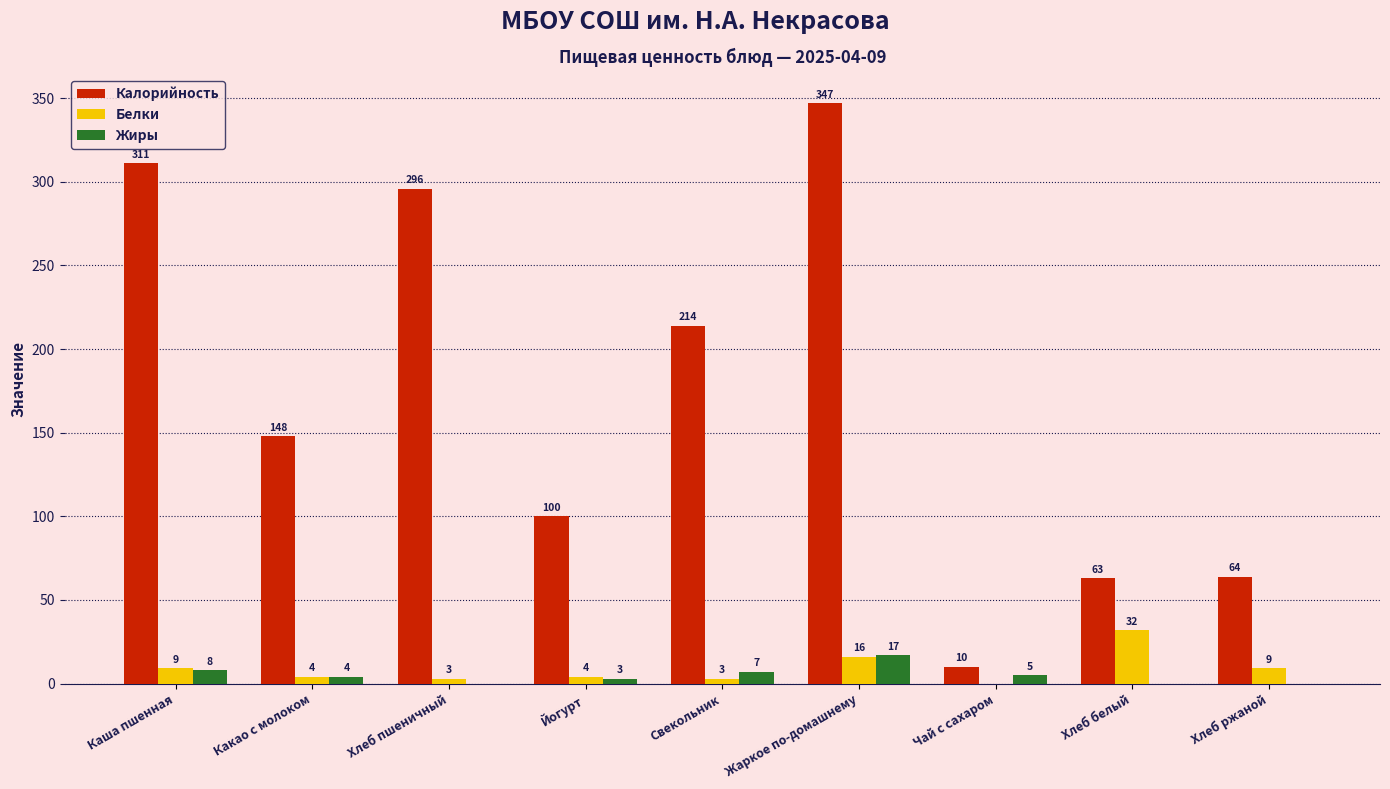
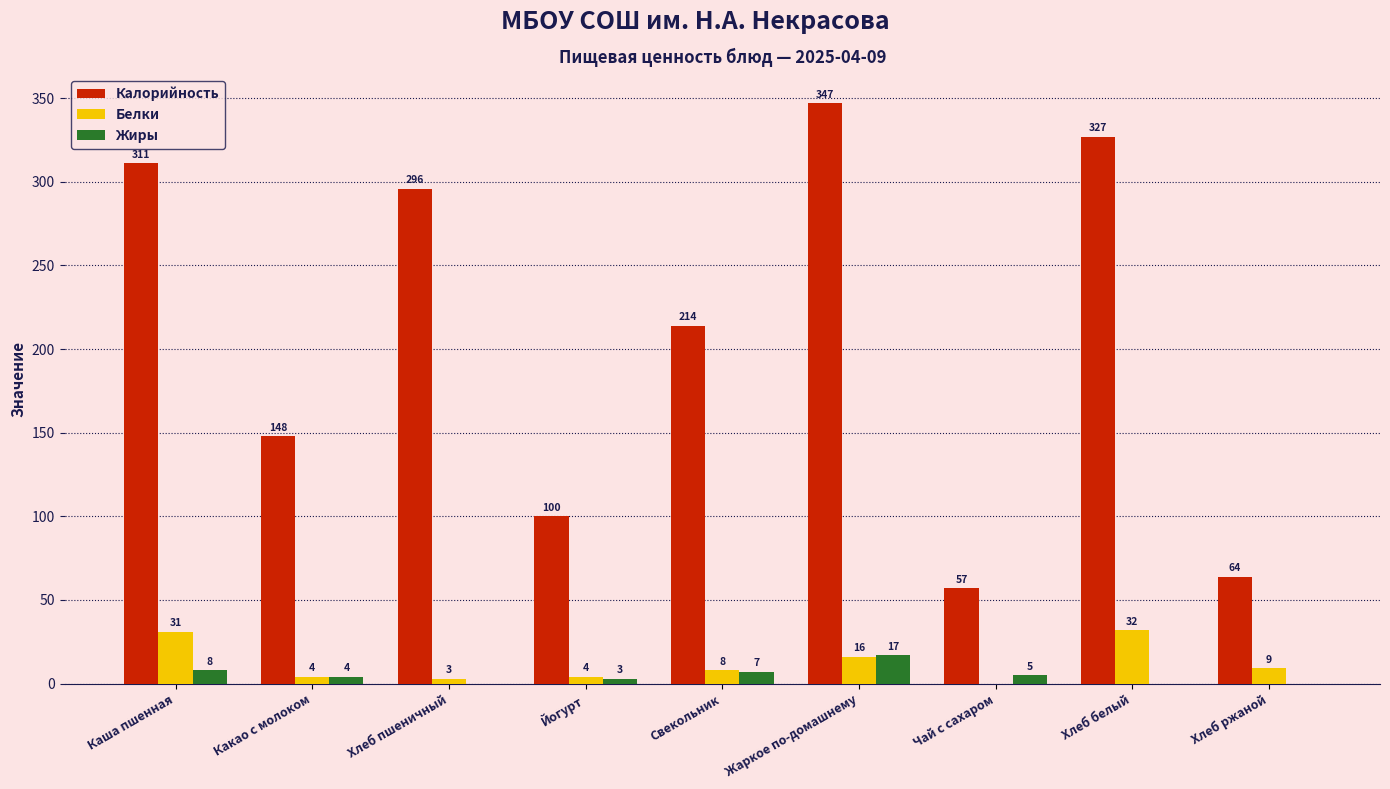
  {
    "Калорийность": {
      "Каша пшенная": 311,
      "Какао с молоком": 148,
      "Хлеб пшеничный": 296,
      "Йогурт": 100,
      "Свекольник": 214,
      "Жаркое по-домашнему": 347,
-     "Чай с сахаром": 10,
-     "Хлеб белый": 63,
+     "Чай с сахаром": 57,
+     "Хлеб белый": 327,
      "Хлеб ржаной": 64
    },
    "Белки": {
-     "Каша пшенная": 9,
+     "Каша пшенная": 31,
      "Какао с молоком": 4,
      "Хлеб пшеничный": 3,
      "Йогурт": 4,
-     "Свекольник": 3,
+     "Свекольник": 8,
      "Жаркое по-домашнему": 16,
      "Хлеб белый": 32,
      "Хлеб ржаной": 9
    },
    "Жиры": {
      "Каша пшенная": 8,
      "Какао с молоком": 4,
      "Йогурт": 3,
      "Свекольник": 7,
      "Жаркое по-домашнему": 17,
      "Чай с сахаром": 5
    }
  }
